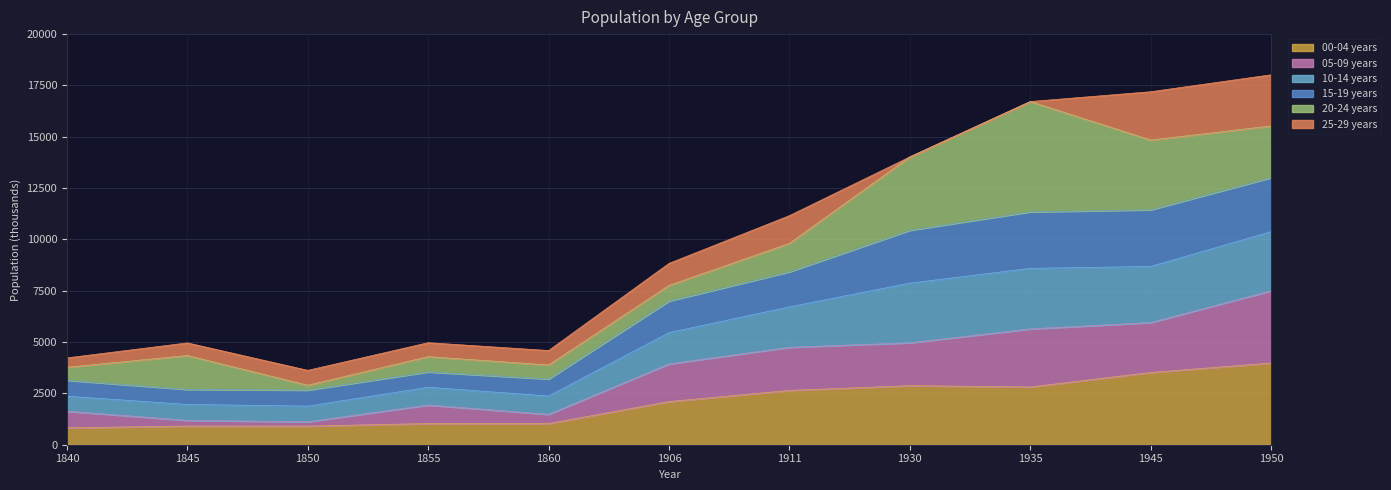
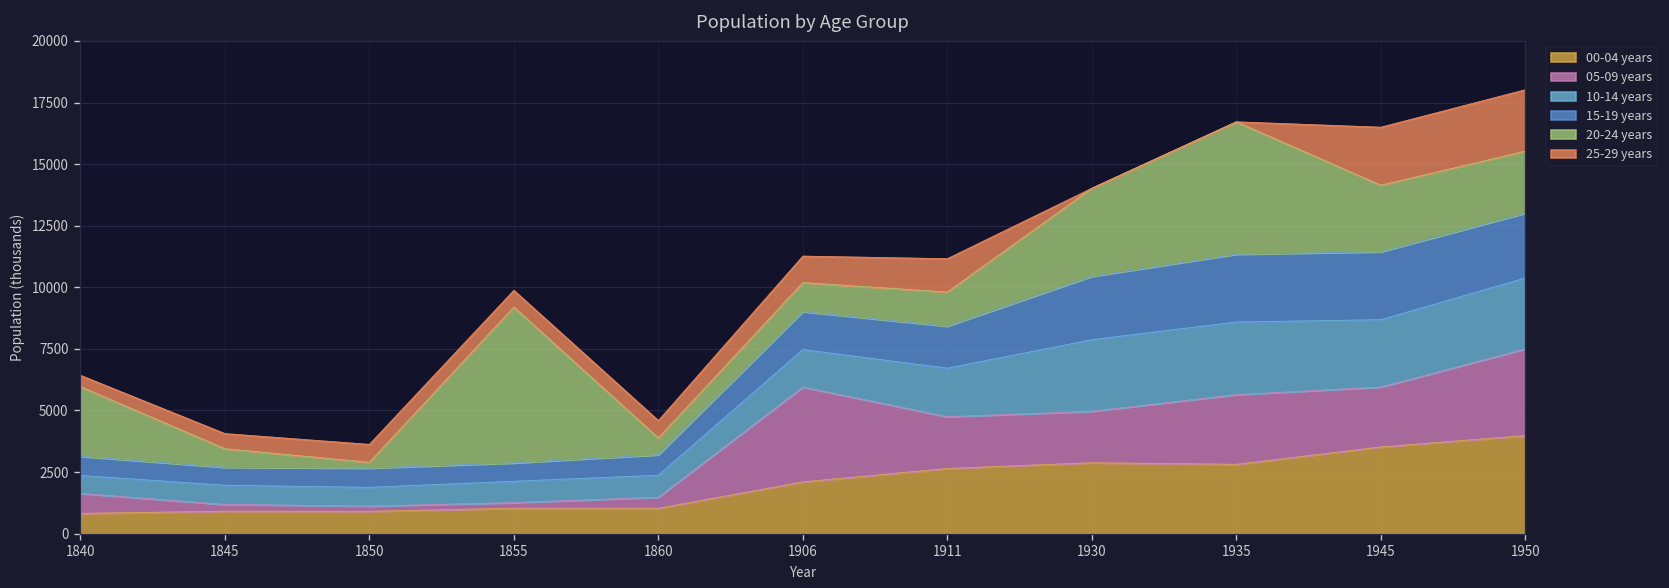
  {
    "05-09 years": {
      "1840": 800,
      "1845": 300,
      "1850": 200,
-     "1855": 900,
+     "1855": 200,
      "1860": 400,
-     "1906": 1800,
+     "1906": 3900,
      "1911": 2100,
      "1930": 2100,
      "1935": 2800,
      "1945": 2400,
      "1950": 3500
    },
    "20-24 years": {
-     "1840": 600,
-     "1845": 1700,
+     "1840": 2800,
+     "1845": 800,
      "1850": 200,
-     "1855": 700,
+     "1855": 6300,
      "1860": 700,
-     "1906": 800,
+     "1906": 1200,
      "1911": 1400,
-     "1945": 3400,
+     "1945": 2700,
      "1950": 2500
    }
  }
